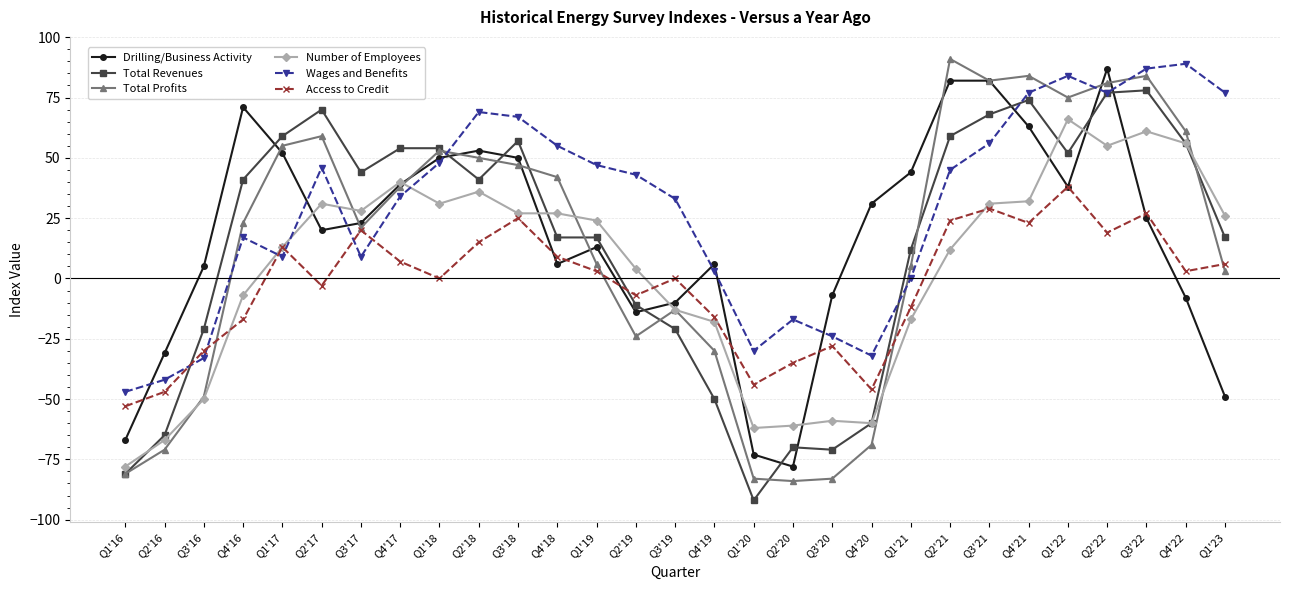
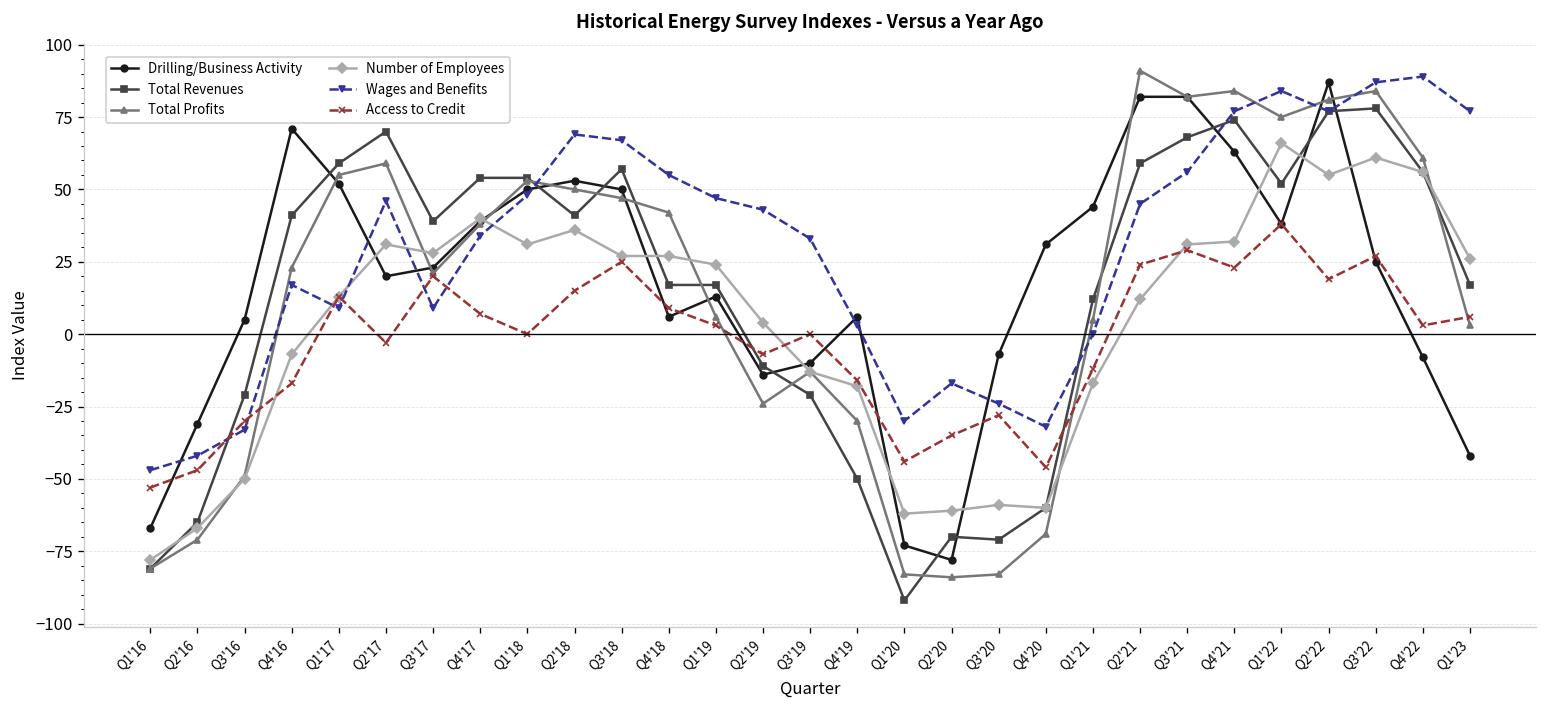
  {
    "Drilling/Business Activity": {
      "Q1'16": -67,
      "Q2'16": -31,
      "Q3'16": 5,
      "Q4'16": 71,
      "Q1'17": 52,
      "Q2'17": 20,
      "Q3'17": 23,
      "Q1'18": 50,
      "Q2'18": 53,
      "Q3'18": 50,
      "Q4'18": 6,
      "Q1'19": 13,
      "Q2'19": -14,
      "Q3'19": -10,
      "Q4'19": 6,
      "Q1'20": -73,
      "Q2'20": -78,
      "Q3'20": -7,
      "Q4'20": 31,
      "Q1'21": 44,
      "Q2'21": 82,
      "Q4'21": 63,
      "Q2'22": 87,
      "Q3'22": 25,
      "Q4'22": -8,
-     "Q1'23": -49
+     "Q1'23": -42
    },
    "Total Revenues": {
      "Q2'16": -65,
      "Q3'16": -21,
      "Q4'16": 41,
      "Q1'17": 59,
      "Q2'17": 70,
-     "Q3'17": 44,
+     "Q3'17": 39,
      "Q4'17": 54,
      "Q2'18": 41,
      "Q3'18": 57,
      "Q4'18": 17,
      "Q1'19": 17,
      "Q2'19": -11,
      "Q3'19": -21,
      "Q4'19": -50,
      "Q1'20": -92,
      "Q2'20": -70,
      "Q3'20": -71,
      "Q1'21": 12,
      "Q2'21": 59,
      "Q3'21": 68,
      "Q4'21": 74,
      "Q1'22": 52,
      "Q3'22": 78,
      "Q1'23": 17
    },
    "Total Profits": {
      "Q2'16": -71,
      "Q4'16": 23,
      "Q1'17": 55,
      "Q2'17": 59,
      "Q2'18": 50,
      "Q3'18": 47,
      "Q4'18": 42,
      "Q1'19": 6,
      "Q2'19": -24,
      "Q4'19": -30,
      "Q1'20": -83,
      "Q2'20": -84,
      "Q3'20": -83,
      "Q4'20": -69,
      "Q1'21": 5,
      "Q2'21": 91,
      "Q4'21": 84,
      "Q1'22": 75,
      "Q2'22": 81,
      "Q3'22": 84,
      "Q4'22": 61,
      "Q1'23": 3
    },
    "Number of Employees": {
      "Q1'16": -78,
      "Q2'16": -67,
      "Q4'16": -7,
      "Q2'17": 31,
      "Q3'17": 28,
      "Q1'18": 31,
      "Q2'18": 36,
      "Q3'18": 27,
      "Q4'18": 27,
      "Q1'19": 24,
      "Q2'19": 4,
      "Q4'19": -18,
      "Q1'20": -62,
      "Q2'20": -61,
      "Q3'20": -59,
      "Q1'21": -17,
      "Q2'21": 12,
      "Q3'21": 31,
      "Q4'21": 32,
      "Q1'22": 66,
      "Q2'22": 55,
      "Q3'22": 61,
      "Q1'23": 26
    },
    "Wages and Benefits": {
      "Q1'16": -47,
      "Q2'16": -42,
      "Q3'16": -33,
      "Q4'16": 17,
      "Q1'17": 9,
      "Q2'17": 46,
      "Q3'17": 9,
      "Q4'17": 34,
      "Q1'18": 48,
      "Q2'18": 69,
      "Q3'18": 67,
      "Q4'18": 55,
      "Q1'19": 47,
      "Q2'19": 43,
      "Q3'19": 33,
      "Q4'19": 3,
      "Q1'20": -30,
      "Q2'20": -17,
      "Q3'20": -24,
      "Q4'20": -32,
      "Q1'21": 0,
      "Q2'21": 45,
      "Q3'21": 56,
      "Q4'21": 77,
      "Q1'22": 84,
      "Q3'22": 87,
      "Q4'22": 89,
      "Q1'23": 77
    },
    "Access to Credit": {
      "Q1'16": -53,
      "Q2'16": -47,
      "Q3'16": -30,
      "Q4'16": -17,
      "Q2'17": -3,
      "Q4'17": 7,
      "Q1'18": 0,
      "Q2'18": 15,
      "Q3'18": 25,
      "Q4'18": 9,
      "Q1'19": 3,
      "Q2'19": -7,
      "Q3'19": 0,
      "Q4'19": -16,
      "Q1'20": -44,
      "Q2'20": -35,
      "Q3'20": -28,
      "Q4'20": -46,
      "Q1'21": -12,
      "Q2'21": 24,
      "Q3'21": 29,
      "Q4'21": 23,
      "Q2'22": 19,
      "Q3'22": 27,
      "Q4'22": 3,
      "Q1'23": 6
    }
  }
